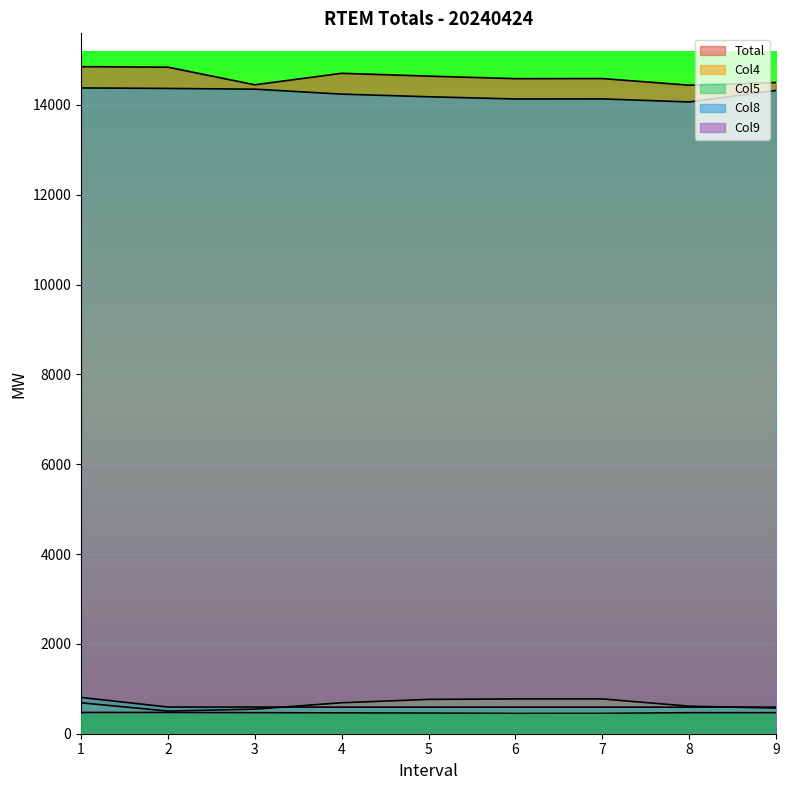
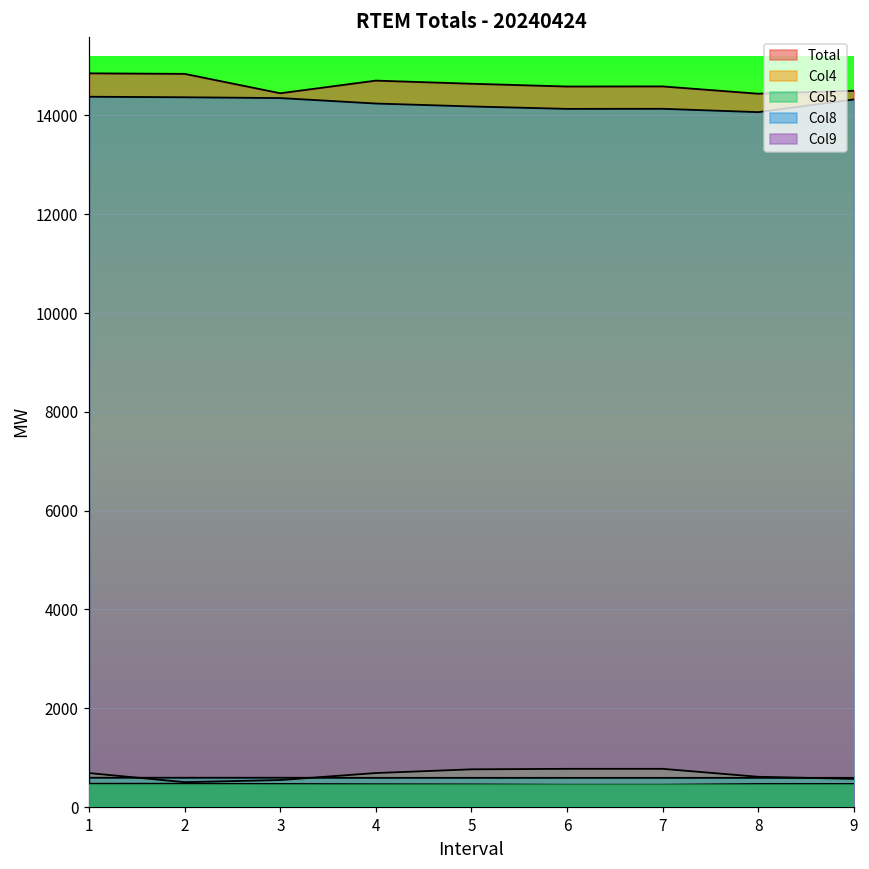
  {
    "Total": {
      "1": 14900,
      "2": 14800,
      "3": 14400,
      "4": 14700,
      "5": 14600,
      "6": 14600,
      "7": 14600,
      "8": 14400,
      "9": 14500
    },
    "Col4": {
      "1": 700,
      "4": 700,
      "5": 800,
      "6": 800,
      "7": 800
    },
    "Col5": {
-     "1": 800,
+     "1": 600,
      "2": 600,
      "4": 600,
      "5": 600,
      "6": 600,
      "7": 600
    },
    "Col8": {
      "1": 14400,
      "2": 14400,
      "3": 14400,
      "4": 14200,
      "5": 14200,
      "6": 14100,
      "7": 14100,
      "8": 14100,
      "9": 14300
    },
    "Col9": {
      "1": 500,
      "3": 500,
      "4": 500,
      "5": 500,
      "6": 500,
      "7": 500,
      "8": 500,
      "9": 500
    }
  }
